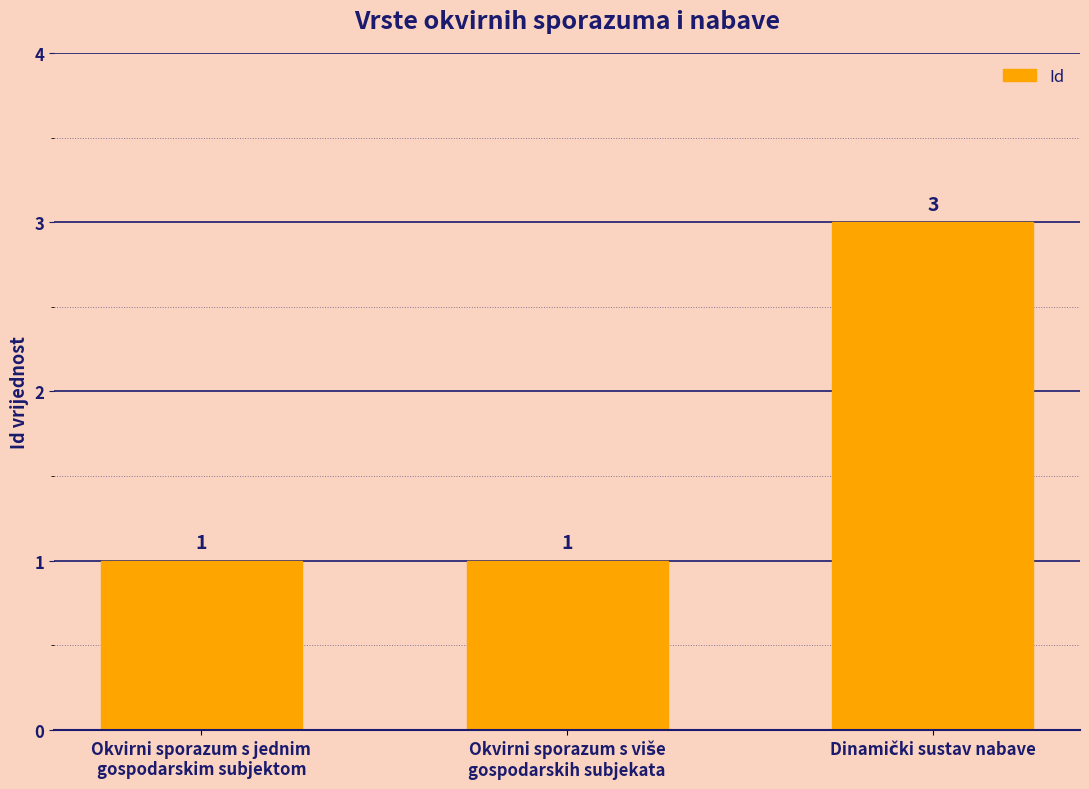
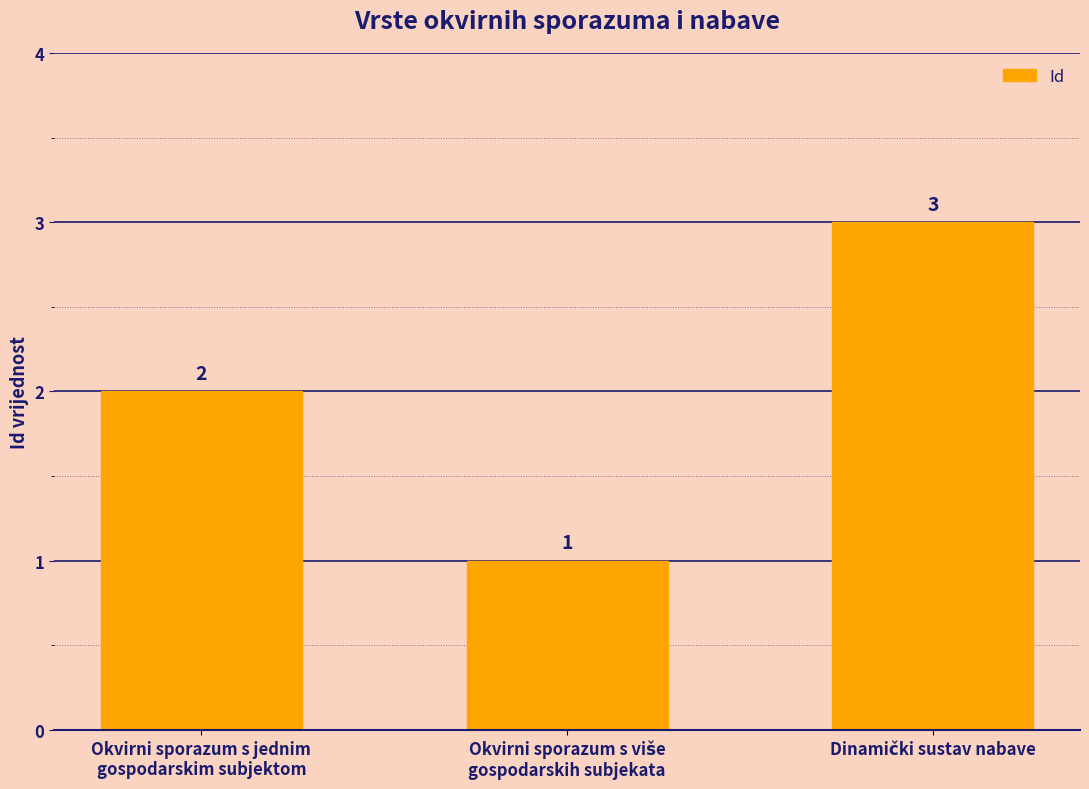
  {
-   "Okvirni sporazum s jednim gospodarskim subjektom": 1,
+   "Okvirni sporazum s jednim gospodarskim subjektom": 2,
    "Okvirni sporazum s više gospodarskih subjekata": 1,
    "Dinamički sustav nabave": 3
  }
